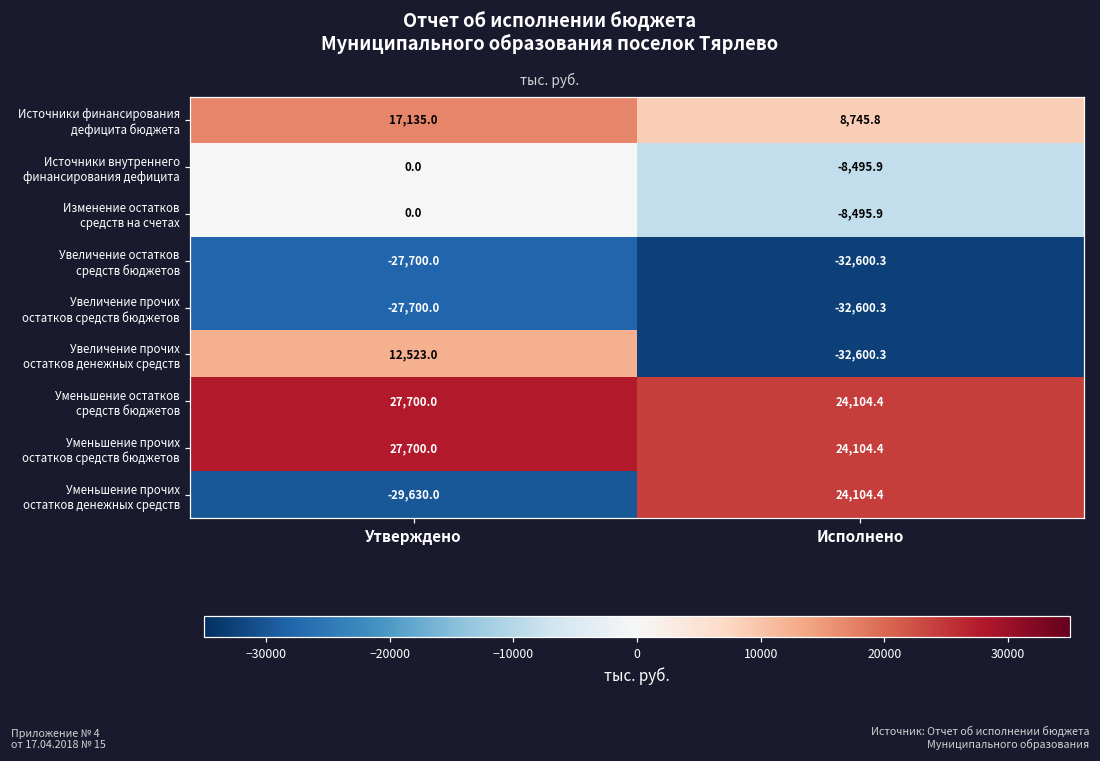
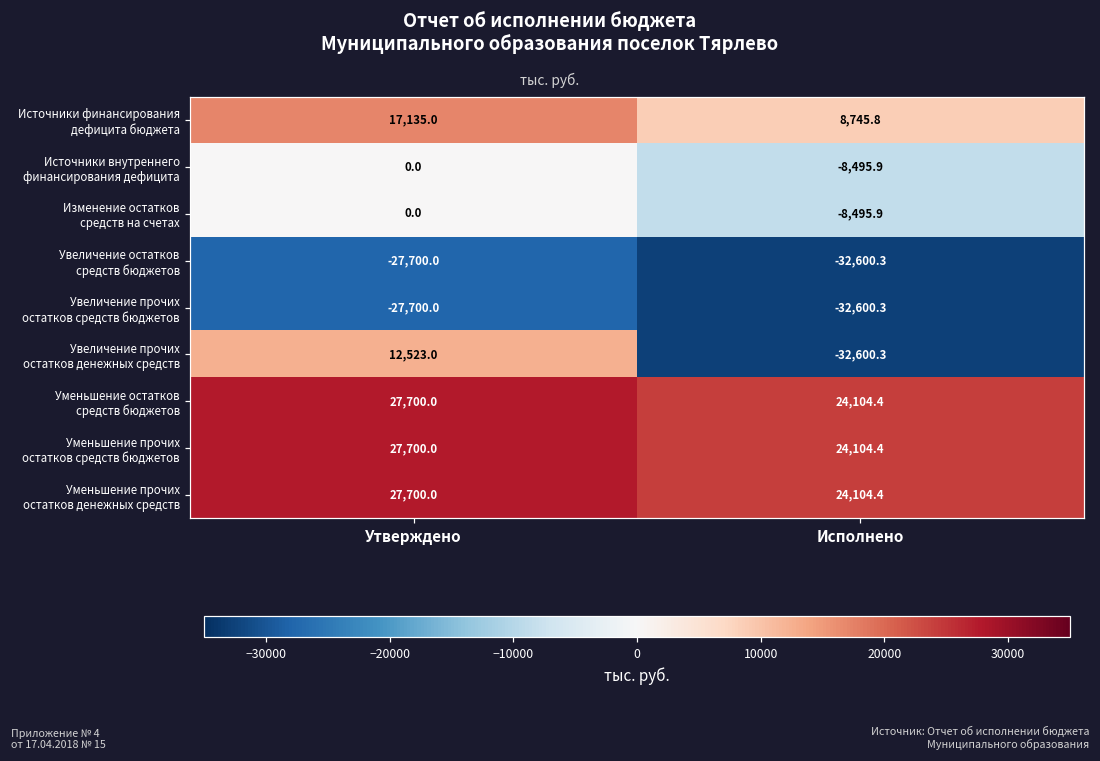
  {
    "Источники финансирования дефицита бюджета": {
      "Утверждено": "17,135.0",
      "Исполнено": "8,745.8"
    },
    "Источники внутреннего финансирования дефицита": {
      "Утверждено": "0.0",
      "Исполнено": "-8,495.9"
    },
    "Изменение остатков средств на счетах": {
      "Утверждено": "0.0",
      "Исполнено": "-8,495.9"
    },
    "Увеличение остатков средств бюджетов": {
      "Утверждено": "-27,700.0",
      "Исполнено": "-32,600.3"
    },
    "Увеличение прочих остатков средств бюджетов": {
      "Утверждено": "-27,700.0",
      "Исполнено": "-32,600.3"
    },
    "Увеличение прочих остатков денежных средств": {
      "Утверждено": "12,523.0",
      "Исполнено": "-32,600.3"
    },
    "Уменьшение остатков средств бюджетов": {
      "Утверждено": "27,700.0",
      "Исполнено": "24,104.4"
    },
    "Уменьшение прочих остатков средств бюджетов": {
      "Утверждено": "27,700.0",
      "Исполнено": "24,104.4"
    },
    "Уменьшение прочих остатков денежных средств": {
-     "Утверждено": "-29,630.0",
+     "Утверждено": "27,700.0",
      "Исполнено": "24,104.4"
    }
  }
